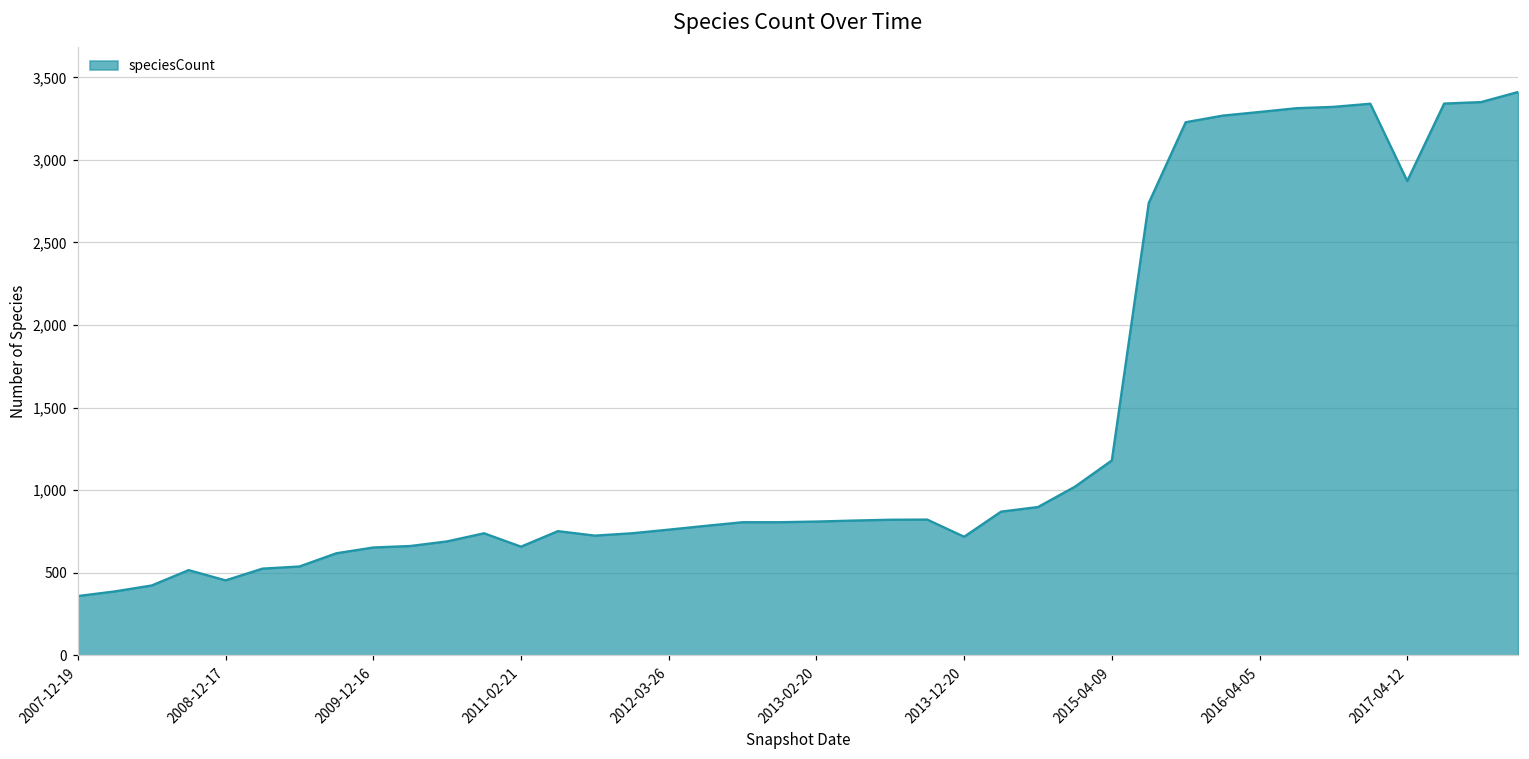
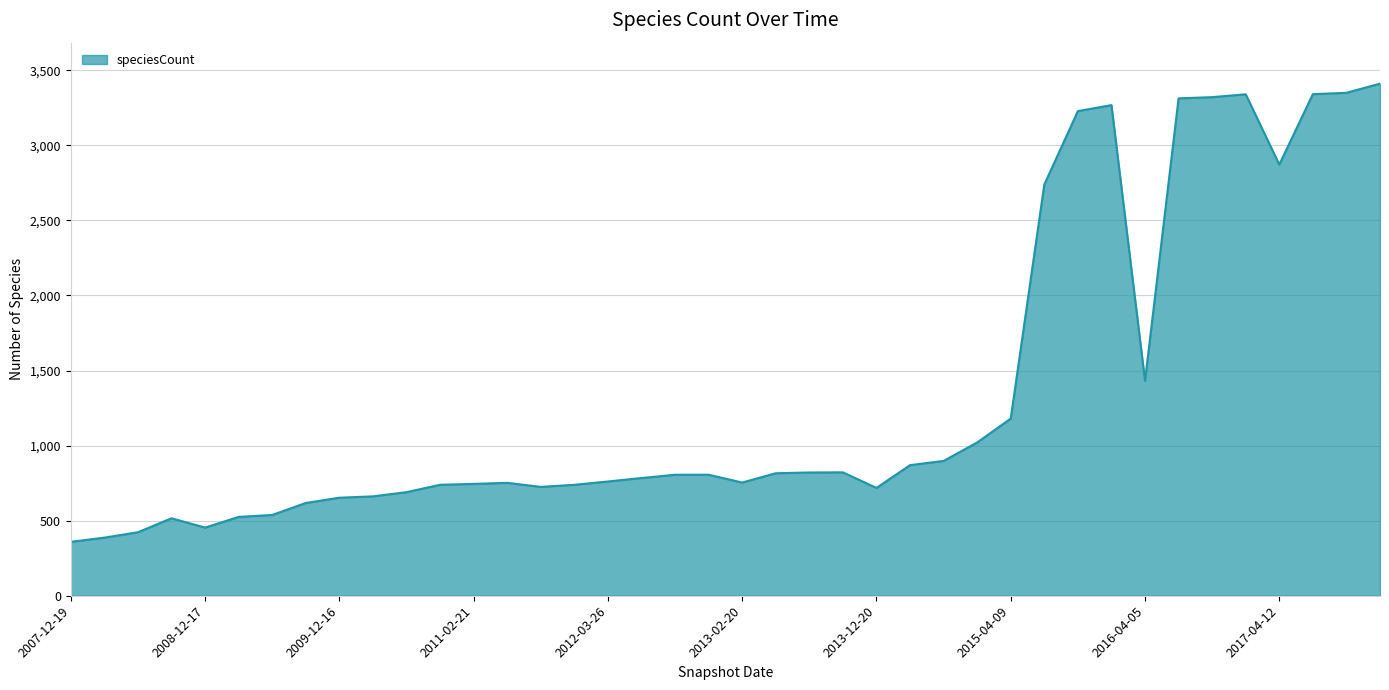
  {
    "2007-12-19": "360",
    "2008-12-17": "450",
    "2009-12-16": "650",
-   "2011-02-21": "660",
+   "2011-02-21": "750",
    "2012-03-26": "760",
-   "2013-02-20": "810",
+   "2013-02-20": "750",
    "2013-12-20": "720",
    "2015-04-09": "1,180",
-   "2016-04-05": "3,290",
+   "2016-04-05": "1,430",
    "2017-04-12": "2,870"
  }
